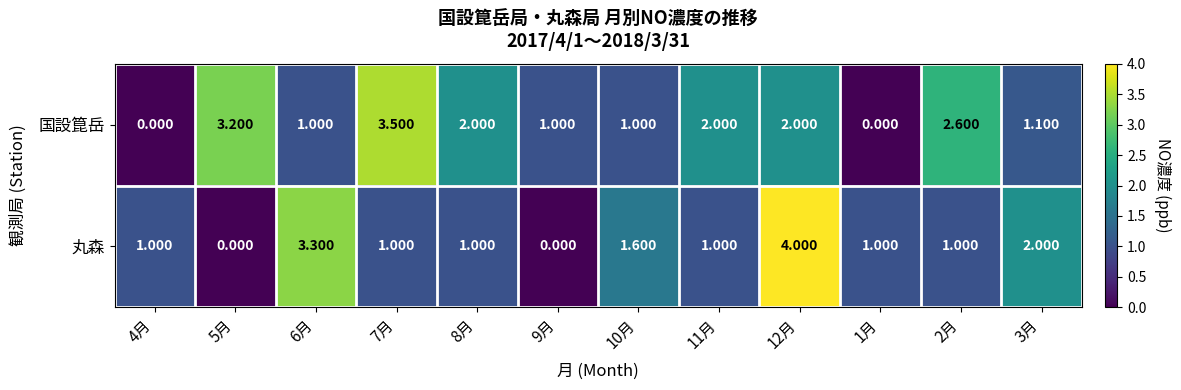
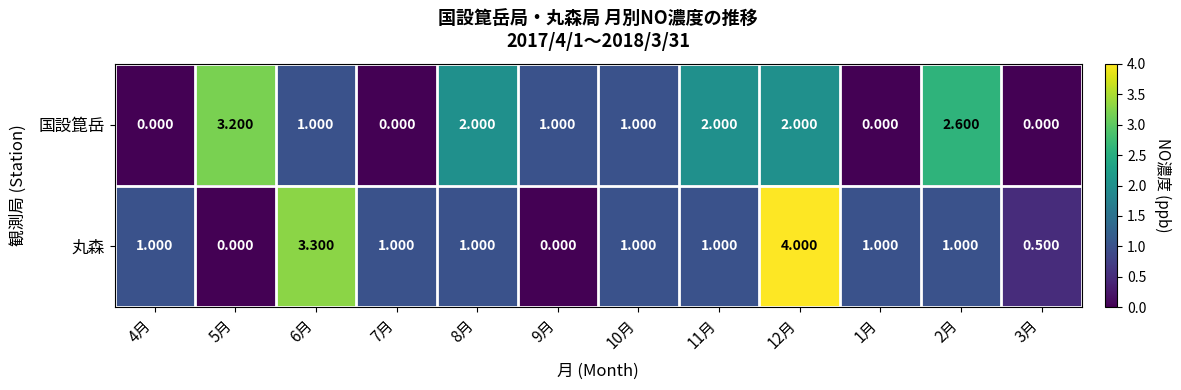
  {
    "国設箟岳": {
      "4月": 0.000,
      "5月": 3.200,
      "6月": 1.000,
-     "7月": 3.500,
+     "7月": 0.000,
      "8月": 2.000,
      "9月": 1.000,
      "10月": 1.000,
      "11月": 2.000,
      "12月": 2.000,
      "1月": 0.000,
      "2月": 2.600,
-     "3月": 1.100
+     "3月": 0.000
    },
    "丸森": {
      "4月": 1.000,
      "5月": 0.000,
      "6月": 3.300,
      "7月": 1.000,
      "8月": 1.000,
      "9月": 0.000,
-     "10月": 1.600,
+     "10月": 1.000,
      "11月": 1.000,
      "12月": 4.000,
      "1月": 1.000,
      "2月": 1.000,
-     "3月": 2.000
+     "3月": 0.500
    }
  }
